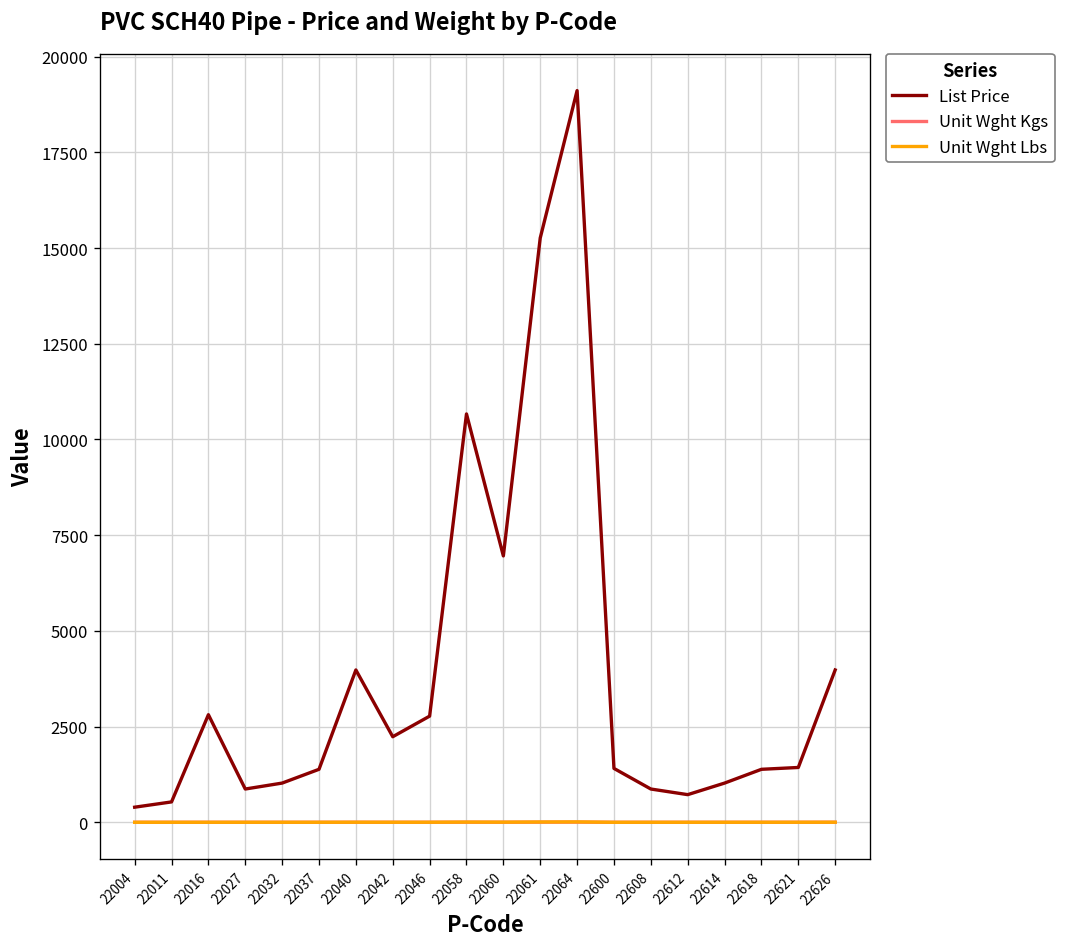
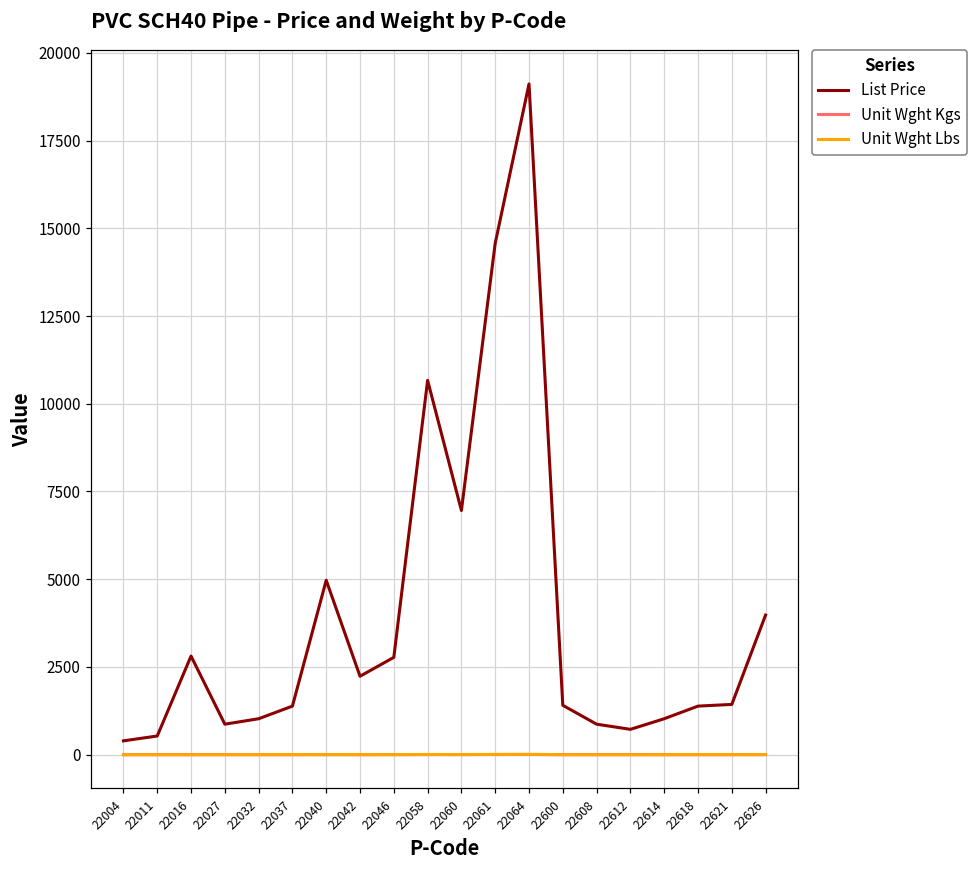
  {
    "List Price": {
      "22004": 400,
      "22011": 500,
      "22016": 2800,
      "22027": 900,
      "22032": 1000,
      "22037": 1400,
-     "22040": 4000,
+     "22040": 5000,
      "22042": 2200,
      "22046": 2800,
      "22058": 10700,
      "22060": 7000,
-     "22061": 15300,
+     "22061": 14600,
      "22064": 19100,
      "22600": 1400,
      "22608": 900,
      "22612": 700,
      "22614": 1000,
      "22618": 1400,
      "22621": 1400,
      "22626": 4000
    },
    "Unit Wght Lbs": {
      "22004": 0,
      "22011": 0,
      "22016": 0,
      "22027": 0,
      "22032": 0,
      "22037": 0,
      "22040": 0,
      "22042": 0,
      "22046": 0,
      "22058": 0,
      "22060": 0,
      "22061": 0,
      "22064": 0,
      "22600": 0,
      "22608": 0,
      "22612": 0,
      "22614": 0,
      "22618": 0,
      "22621": 0,
      "22626": 0
    }
  }
